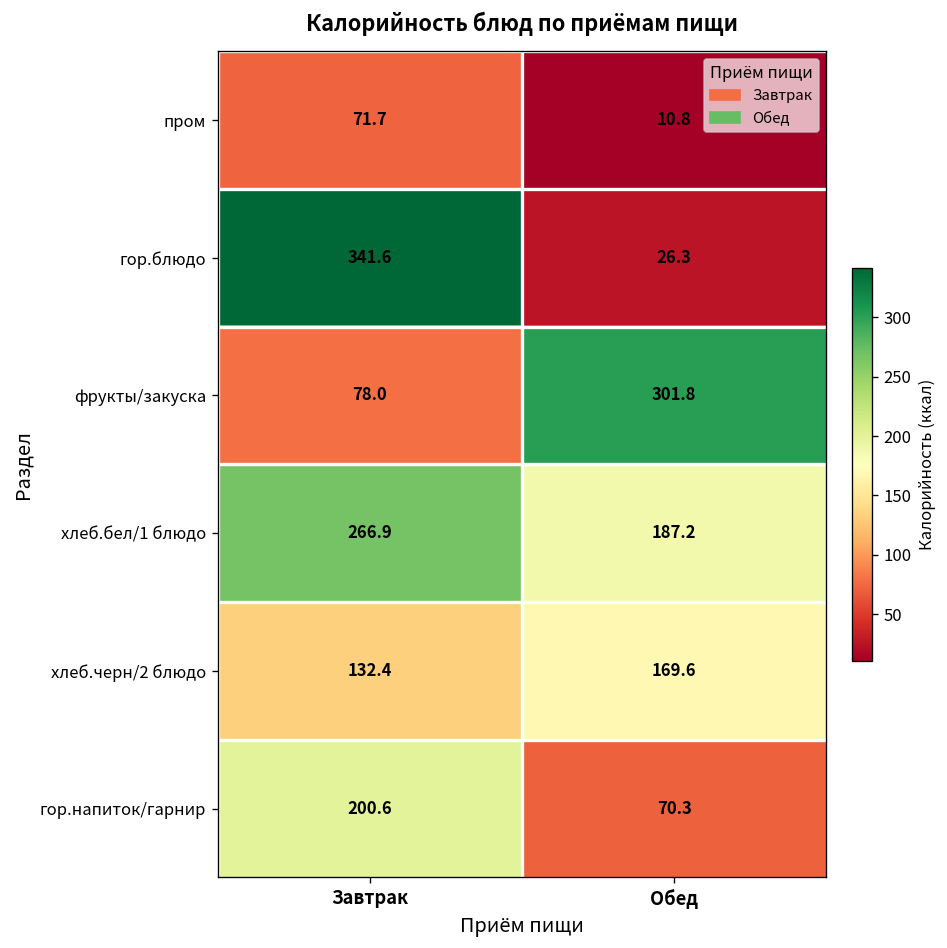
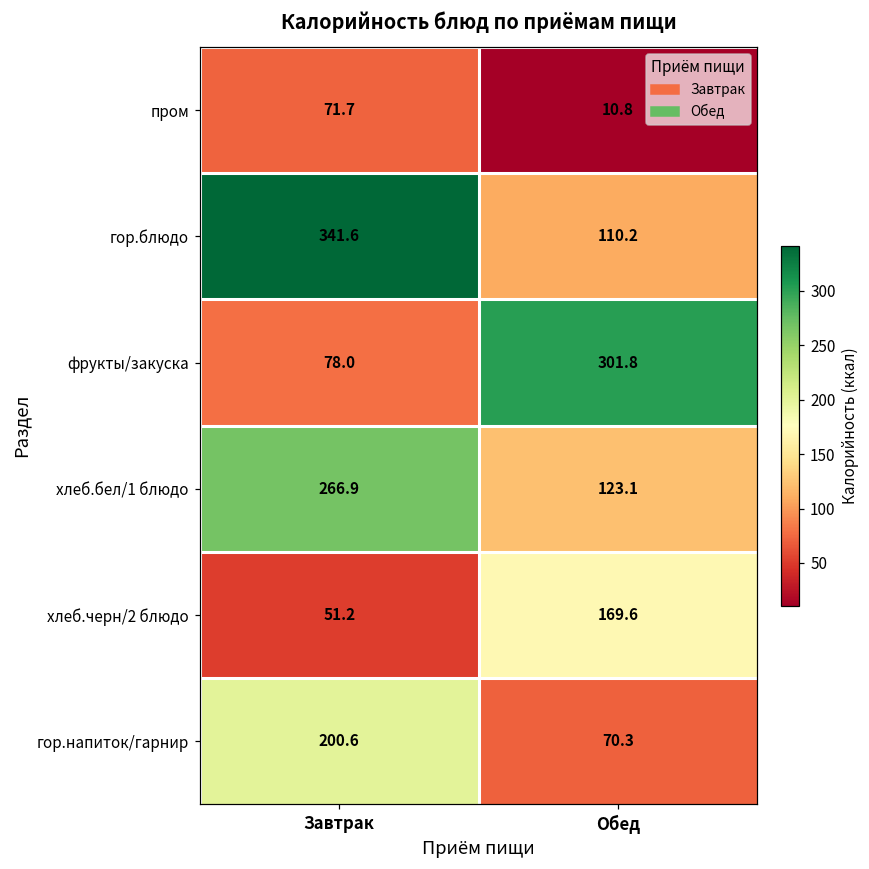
  {
    "пром": {
      "Завтрак": 71.7,
      "Обед": 10.8
    },
    "гор.блюдо": {
      "Завтрак": 341.6,
-     "Обед": 26.3
+     "Обед": 110.2
    },
    "фрукты/закуска": {
      "Завтрак": 78.0,
      "Обед": 301.8
    },
    "хлеб.бел/1 блюдо": {
      "Завтрак": 266.9,
-     "Обед": 187.2
+     "Обед": 123.1
    },
    "хлеб.черн/2 блюдо": {
-     "Завтрак": 132.4,
+     "Завтрак": 51.2,
      "Обед": 169.6
    },
    "гор.напиток/гарнир": {
      "Завтрак": 200.6,
      "Обед": 70.3
    }
  }
